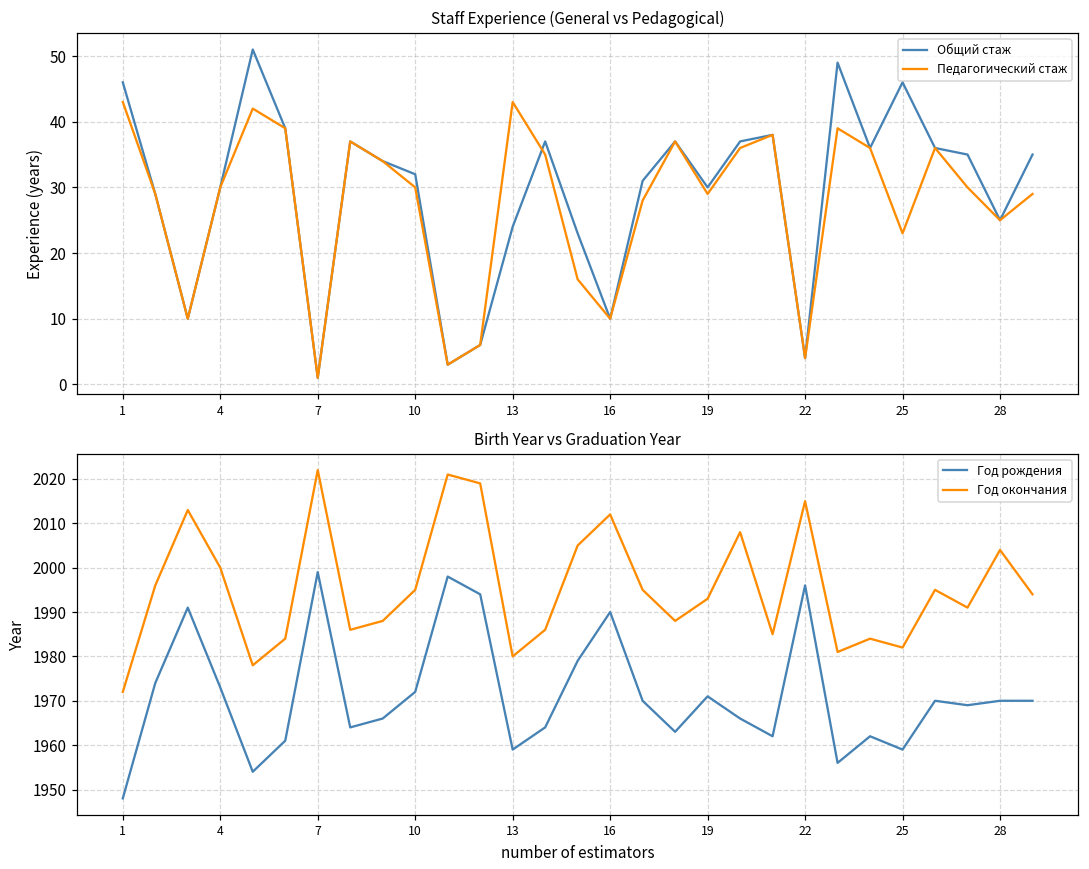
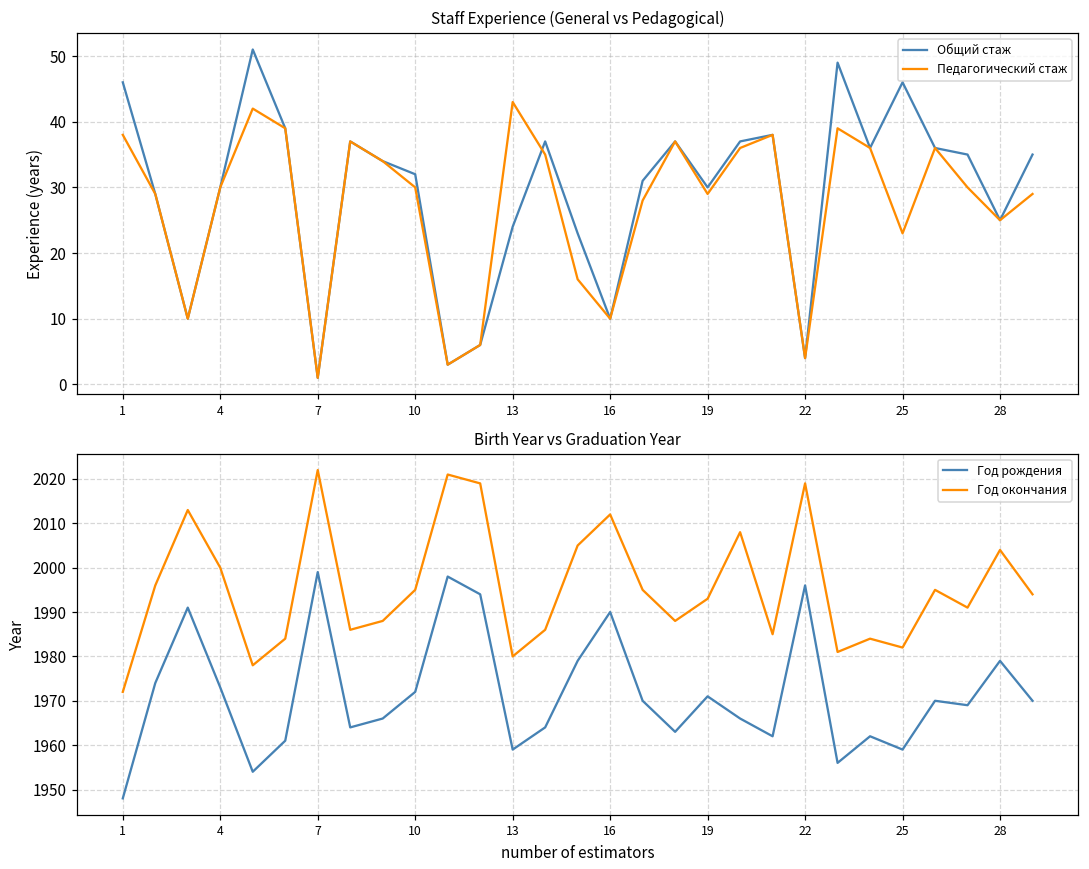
  {
    "Staff Experience (General vs Pedagogical)": {
      "Общий стаж": {
        "1": 46,
        "10": 32,
        "13": 24,
        "19": 30,
        "25": 46
      },
      "Педагогический стаж": {
-       "1": 43,
+       "1": 38,
        "10": 30,
        "13": 43,
        "19": 29,
        "25": 23
      }
    },
    "Birth Year vs Graduation Year": {
      "Год рождения": {
        "1": 1948,
        "4": 1973,
        "7": 1999,
        "10": 1972,
        "13": 1959,
        "16": 1990,
        "19": 1971,
        "22": 1996,
        "25": 1959,
-       "28": 1970
+       "28": 1979
      },
      "Год окончания": {
        "1": 1972,
        "4": 2000,
        "7": 2022,
        "10": 1995,
        "13": 1980,
        "16": 2012,
        "19": 1993,
-       "22": 2015,
+       "22": 2019,
        "25": 1982,
        "28": 2004
      }
    }
  }
